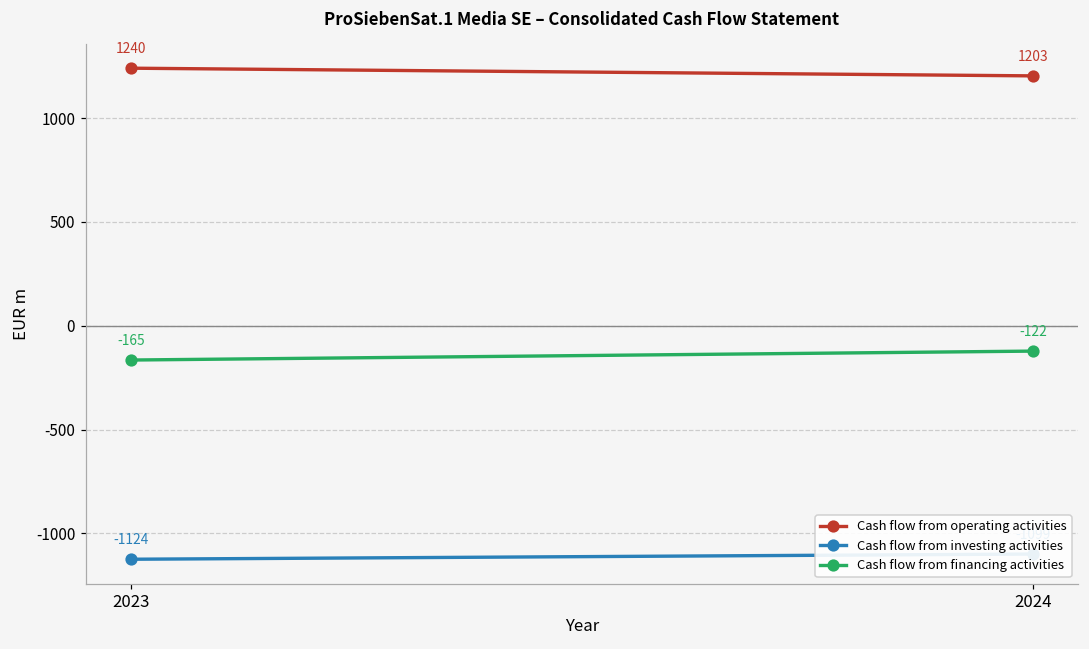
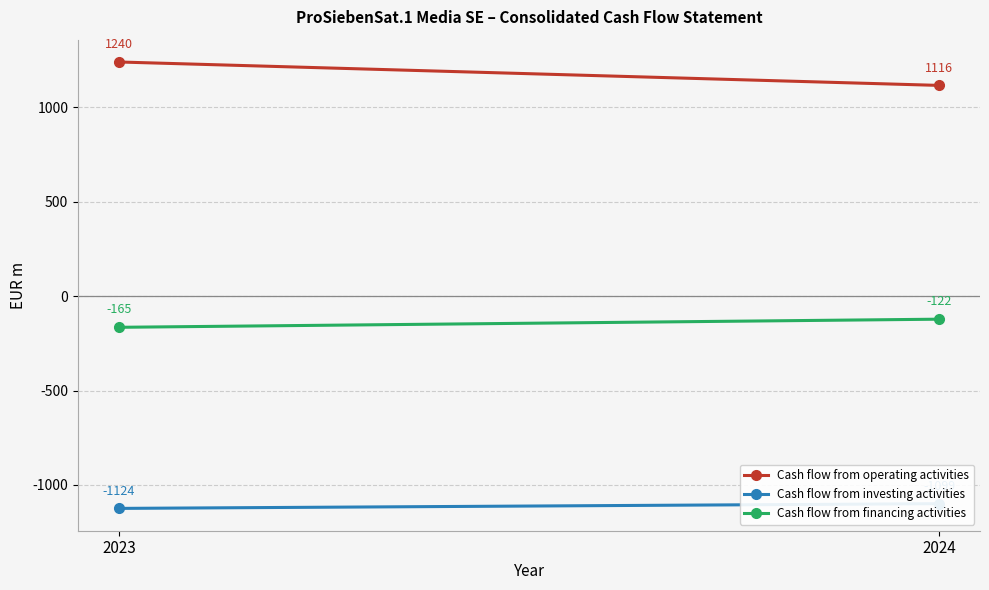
  {
    "Cash flow from operating activities": {
      "2023": 1240,
-     "2024": 1203
+     "2024": 1116
    },
    "Cash flow from investing activities": {
      "2023": -1124
    },
    "Cash flow from financing activities": {
      "2023": -165,
      "2024": -122
    }
  }
